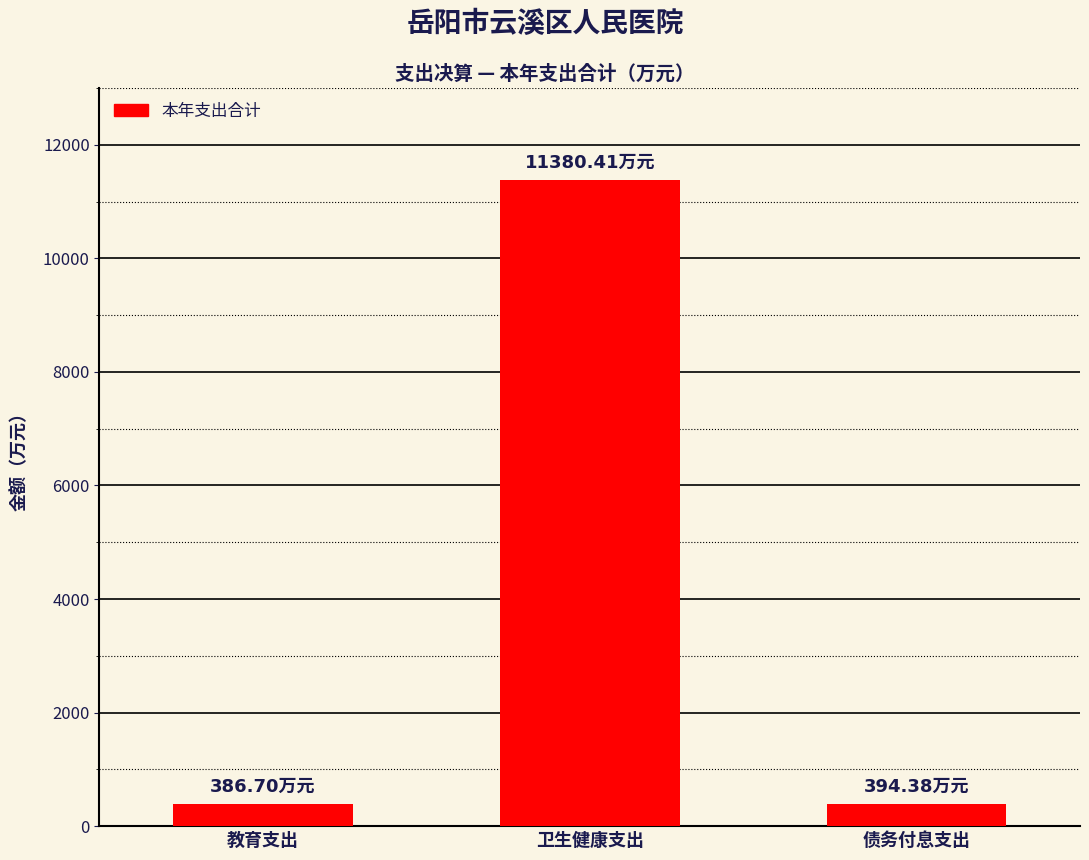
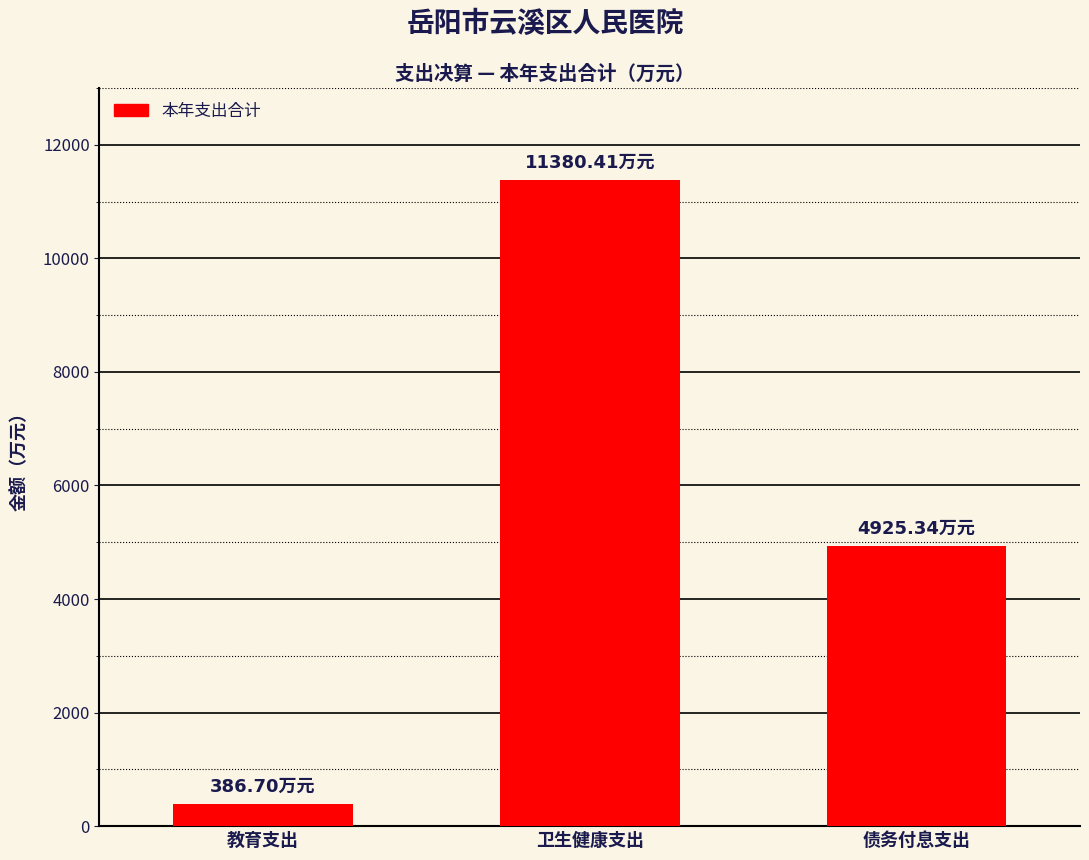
  {
    "教育支出": 386.70,
    "卫生健康支出": 11380.41,
-   "债务付息支出": 394.38
+   "债务付息支出": 4925.34
  }
